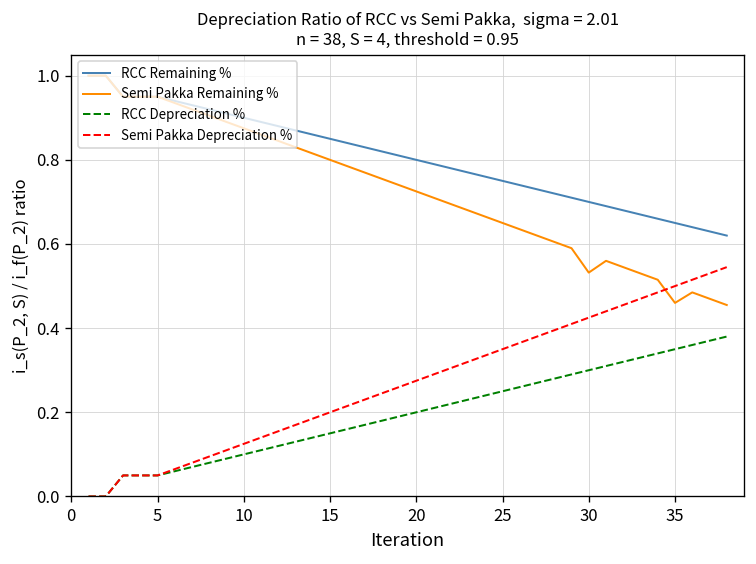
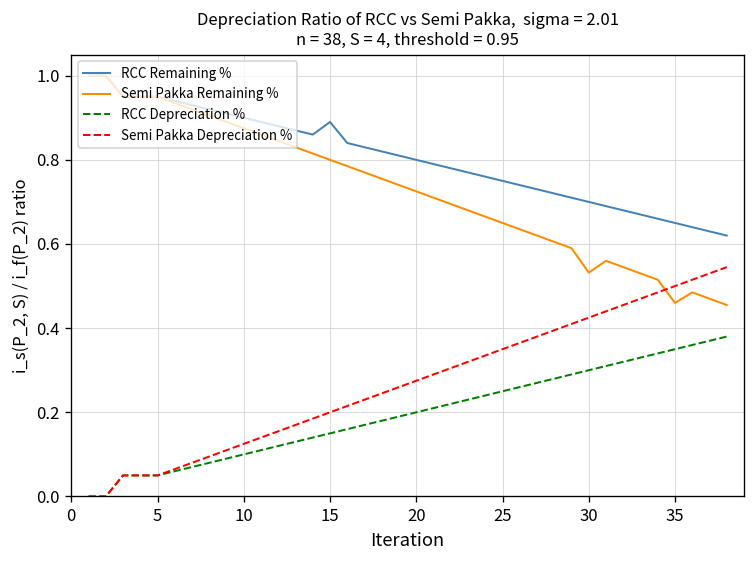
  {
    "RCC Remaining %": {
-     "15": 0.85,
+     "15": 0.89,
      "20": 0.80,
      "25": 0.75,
      "30": 0.70,
      "35": 0.65
    },
    "Semi Pakka Remaining %": {
      "15": 0.80,
      "20": 0.73,
      "25": 0.65,
      "30": 0.53,
      "35": 0.46
    },
    "RCC Depreciation %": {
      "10": 0.10,
      "15": 0.15,
      "20": 0.20,
      "25": 0.25,
      "30": 0.30,
      "35": 0.35
    },
    "Semi Pakka Depreciation %": {
      "10": 0.13,
      "15": 0.20,
      "20": 0.28,
      "25": 0.35,
      "30": 0.43,
      "35": 0.50
    }
  }
